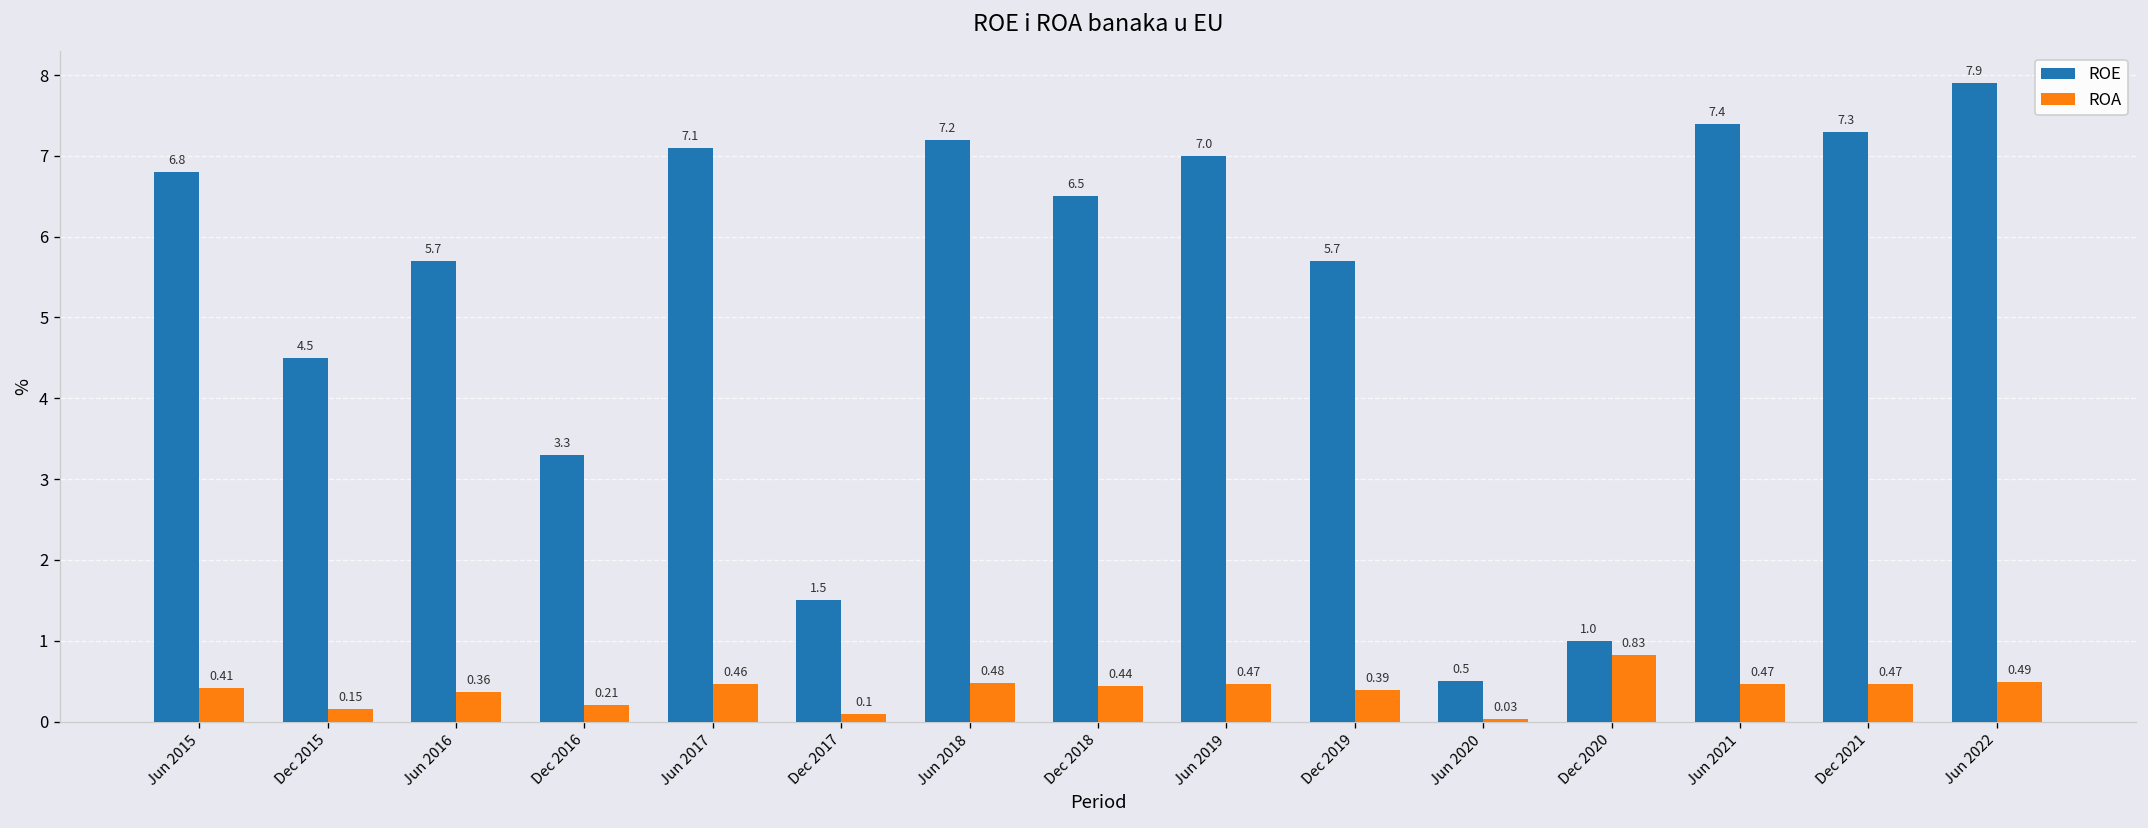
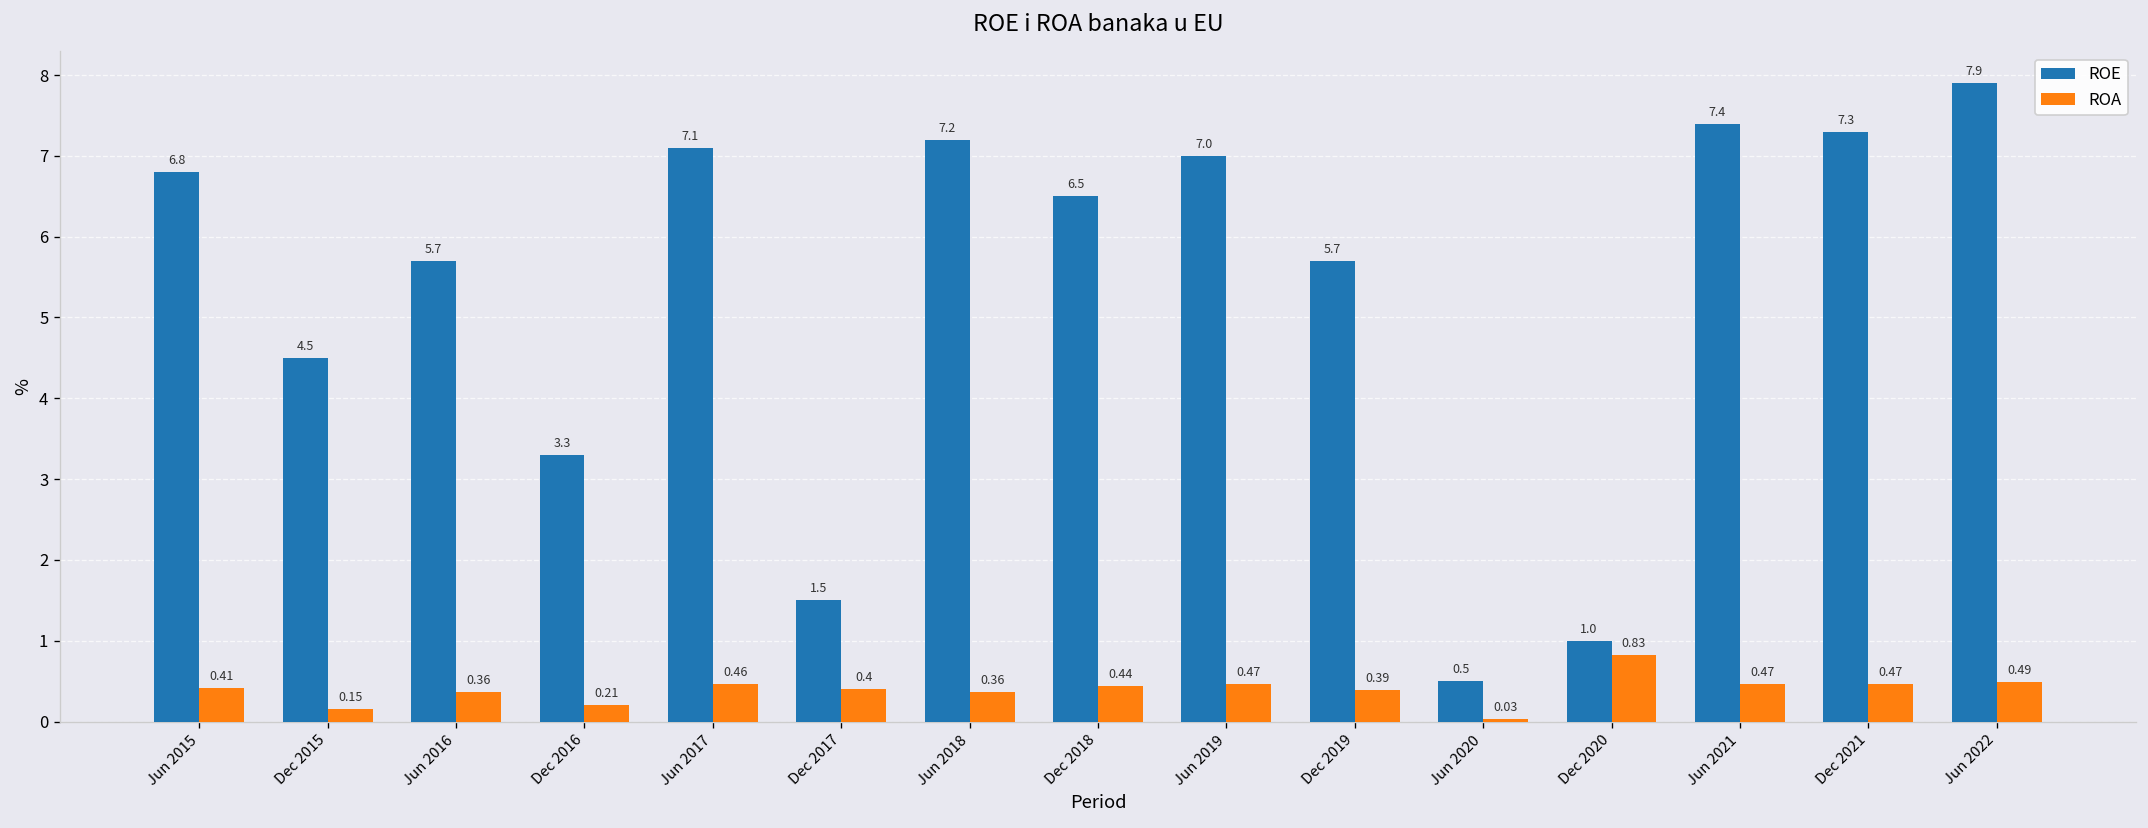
  {
    "ROE": {
      "Jun 2015": 6.8,
      "Dec 2015": 4.5,
      "Jun 2016": 5.7,
      "Dec 2016": 3.3,
      "Jun 2017": 7.1,
      "Dec 2017": 1.5,
      "Jun 2018": 7.2,
      "Dec 2018": 6.5,
      "Jun 2019": 7.0,
      "Dec 2019": 5.7,
      "Jun 2020": 0.5,
      "Dec 2020": 1.0,
      "Jun 2021": 7.4,
      "Dec 2021": 7.3,
      "Jun 2022": 7.9
    },
    "ROA": {
      "Jun 2015": 0.41,
      "Dec 2015": 0.15,
      "Jun 2016": 0.36,
      "Dec 2016": 0.21,
      "Jun 2017": 0.46,
-     "Dec 2017": 0.1,
-     "Jun 2018": 0.48,
+     "Dec 2017": 0.4,
+     "Jun 2018": 0.36,
      "Dec 2018": 0.44,
      "Jun 2019": 0.47,
      "Dec 2019": 0.39,
      "Jun 2020": 0.03,
      "Dec 2020": 0.83,
      "Jun 2021": 0.47,
      "Dec 2021": 0.47,
      "Jun 2022": 0.49
    }
  }
